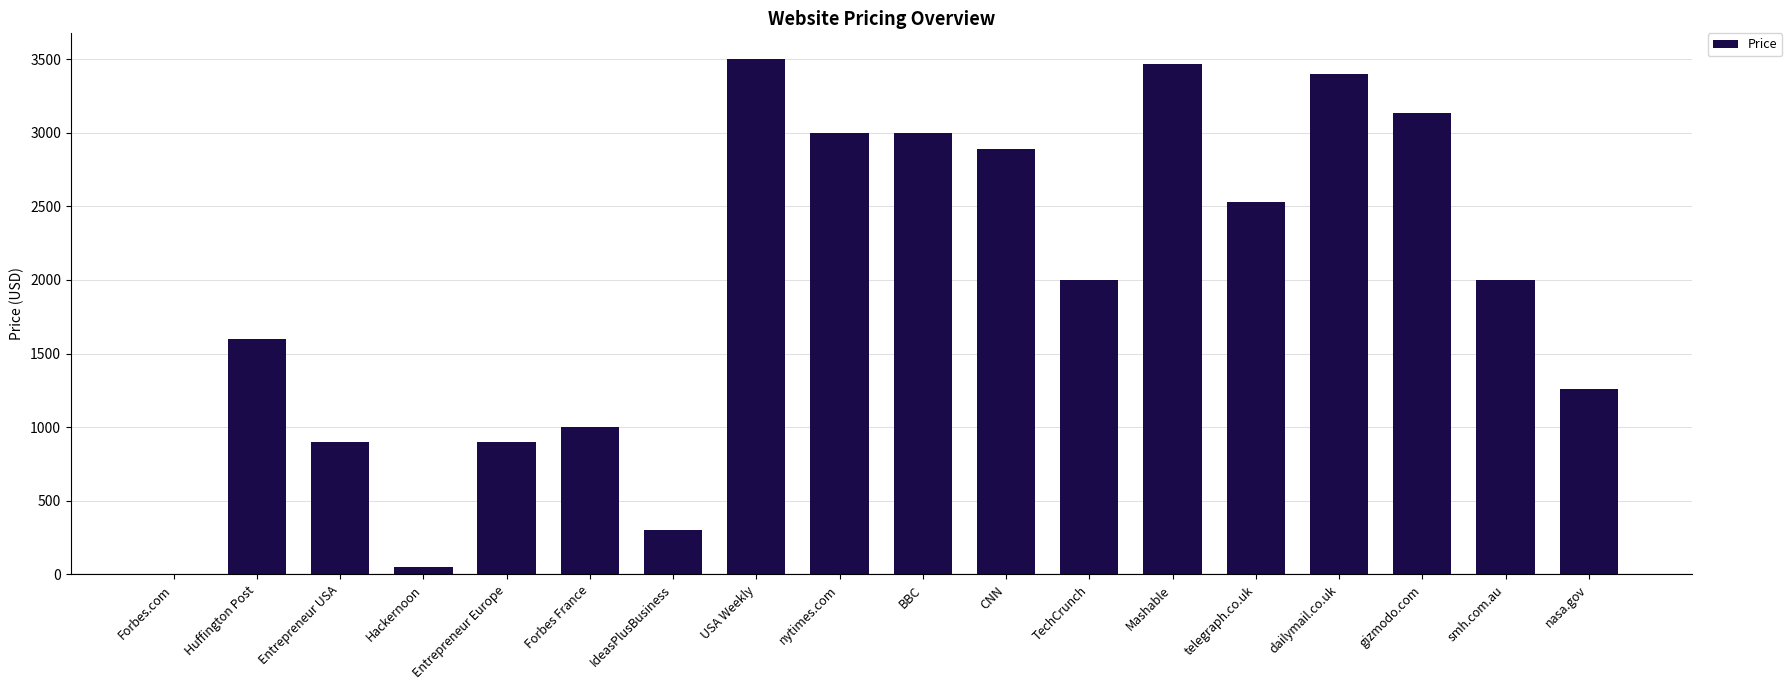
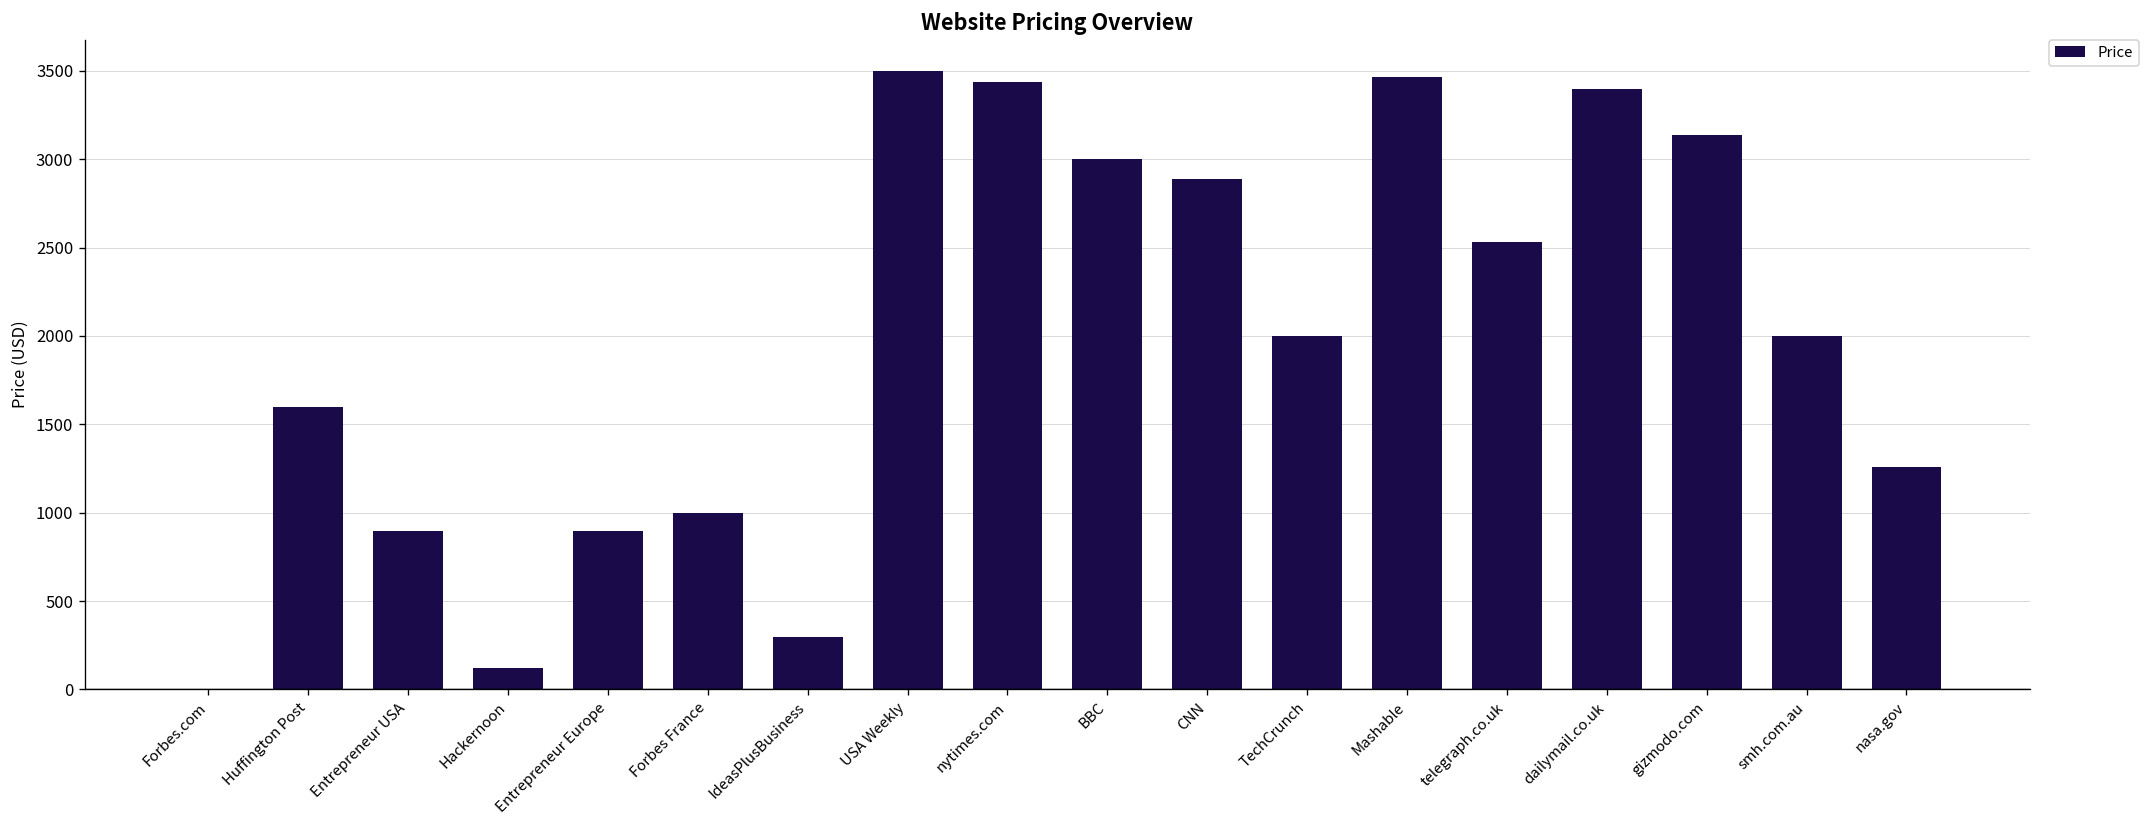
  {
    "Forbes.com": 0,
    "Huffington Post": 1600,
    "Entrepreneur USA": 900,
-   "Hackernoon": 50,
+   "Hackernoon": 120,
    "Entrepreneur Europe": 900,
    "Forbes France": 1000,
    "IdeasPlusBusiness": 300,
    "USA Weekly": 3500,
-   "nytimes.com": 3000,
+   "nytimes.com": 3440,
    "BBC": 3000,
    "CNN": 2890,
    "TechCrunch": 2000,
    "Mashable": 3470,
    "telegraph.co.uk": 2530,
    "dailymail.co.uk": 3400,
    "gizmodo.com": 3140,
    "smh.com.au": 2000,
    "nasa.gov": 1260
  }
